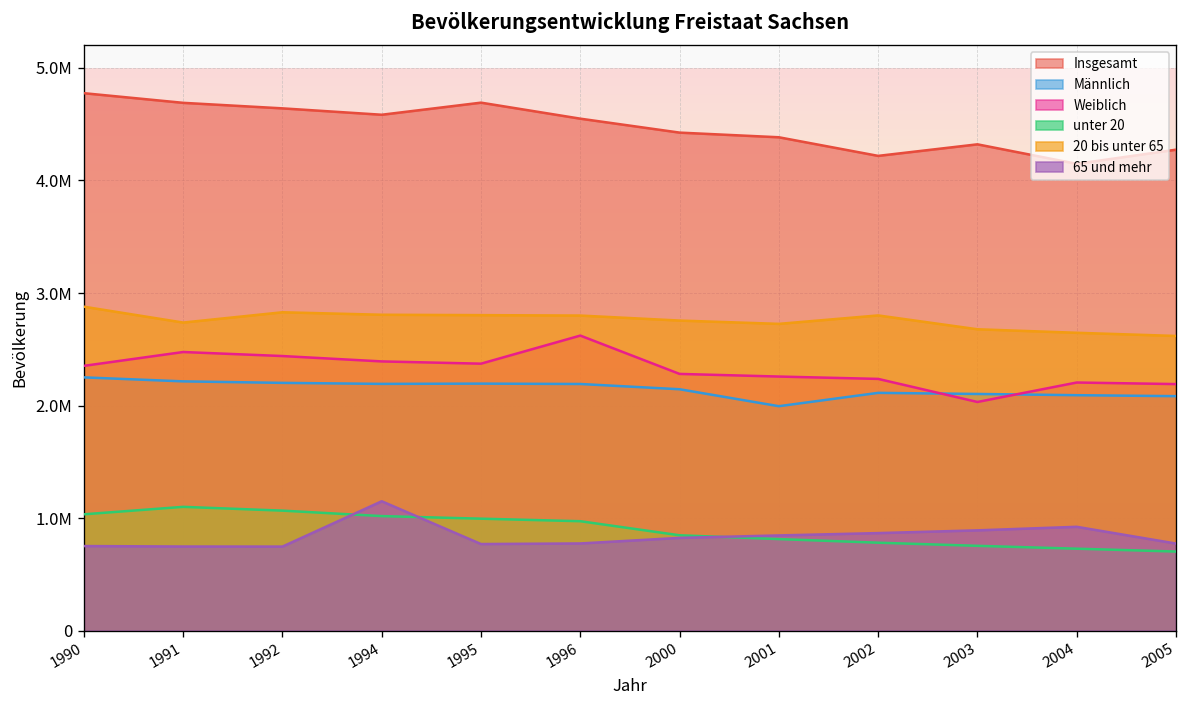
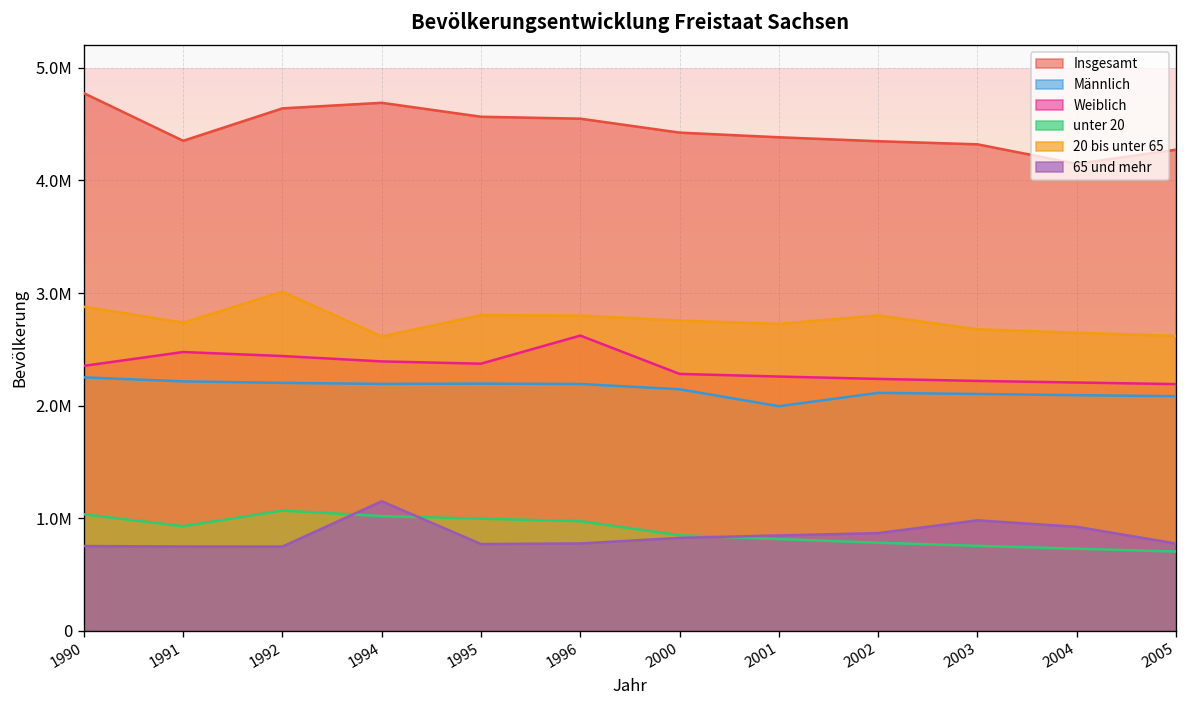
  {
    "Insgesamt": {
      "1990": 4800000,
-     "1991": 4700000,
+     "1991": 4400000,
      "1992": 4600000,
-     "1994": 4600000,
-     "1995": 4700000,
+     "1994": 4700000,
+     "1995": 4600000,
      "1996": 4500000,
      "2000": 4400000,
      "2001": 4400000,
-     "2002": 4200000,
+     "2002": 4300000,
      "2003": 4300000,
      "2005": 4300000
    },
    "Männlich": {
      "1990": 2300000,
      "1991": 2200000,
      "1992": 2200000,
      "1994": 2200000,
      "1995": 2200000,
      "1996": 2200000,
      "2000": 2100000,
      "2001": 2000000,
      "2002": 2100000,
      "2003": 2100000,
      "2004": 2100000,
      "2005": 2100000
    },
    "Weiblich": {
      "1990": 2400000,
      "1991": 2500000,
      "1992": 2400000,
      "1994": 2400000,
      "1995": 2400000,
      "1996": 2600000,
      "2000": 2300000,
      "2001": 2300000,
      "2002": 2200000,
-     "2003": 2000000,
+     "2003": 2200000,
      "2004": 2200000,
      "2005": 2200000
    },
    "unter 20": {
      "1990": 1000000,
-     "1991": 1100000,
+     "1991": 900000,
      "1992": 1100000,
      "1994": 1000000,
      "1995": 1000000,
      "1996": 1000000,
      "2001": 800000,
      "2002": 800000,
      "2003": 800000,
      "2004": 700000,
      "2005": 700000
    },
    "20 bis unter 65": {
      "1990": 2900000,
      "1991": 2700000,
-     "1992": 2800000,
-     "1994": 2800000,
+     "1992": 3000000,
+     "1994": 2600000,
      "1995": 2800000,
      "1996": 2800000,
      "2000": 2800000,
      "2001": 2700000,
      "2002": 2800000,
      "2003": 2700000,
      "2004": 2600000,
      "2005": 2600000
    },
    "65 und mehr": {
      "1990": 800000,
      "1991": 700000,
      "1992": 700000,
      "1994": 1100000,
      "1995": 800000,
      "1996": 800000,
      "2001": 800000,
      "2002": 900000,
-     "2003": 900000,
+     "2003": 1000000,
      "2004": 900000,
      "2005": 800000
    }
  }
